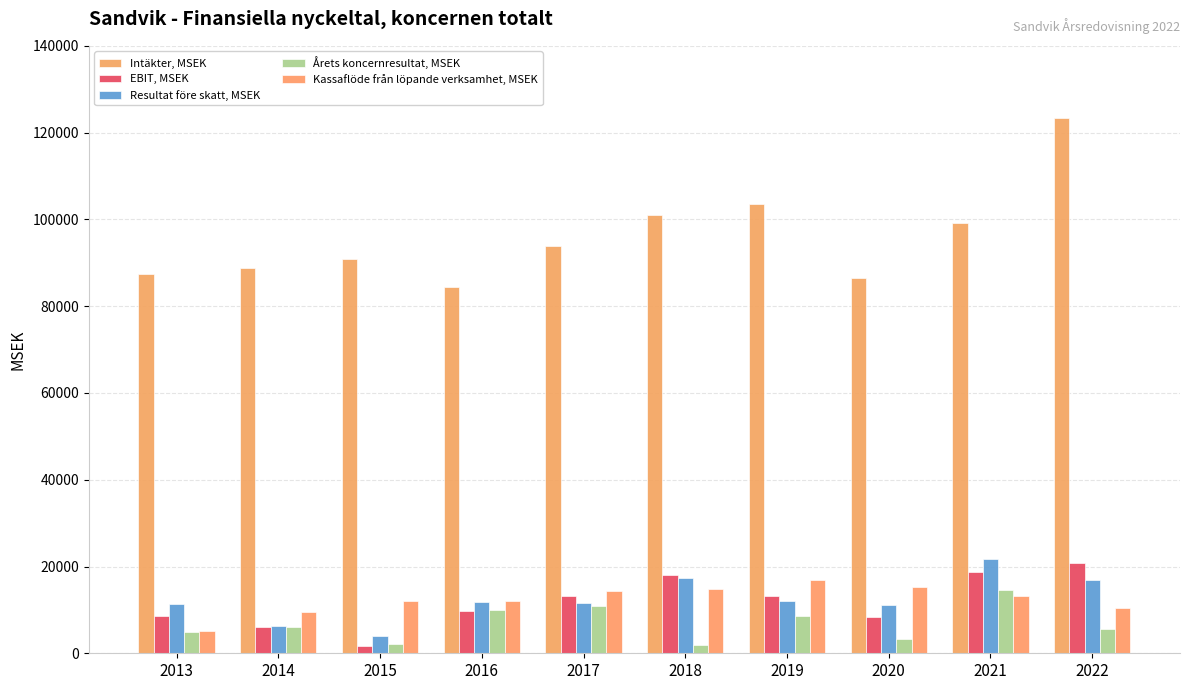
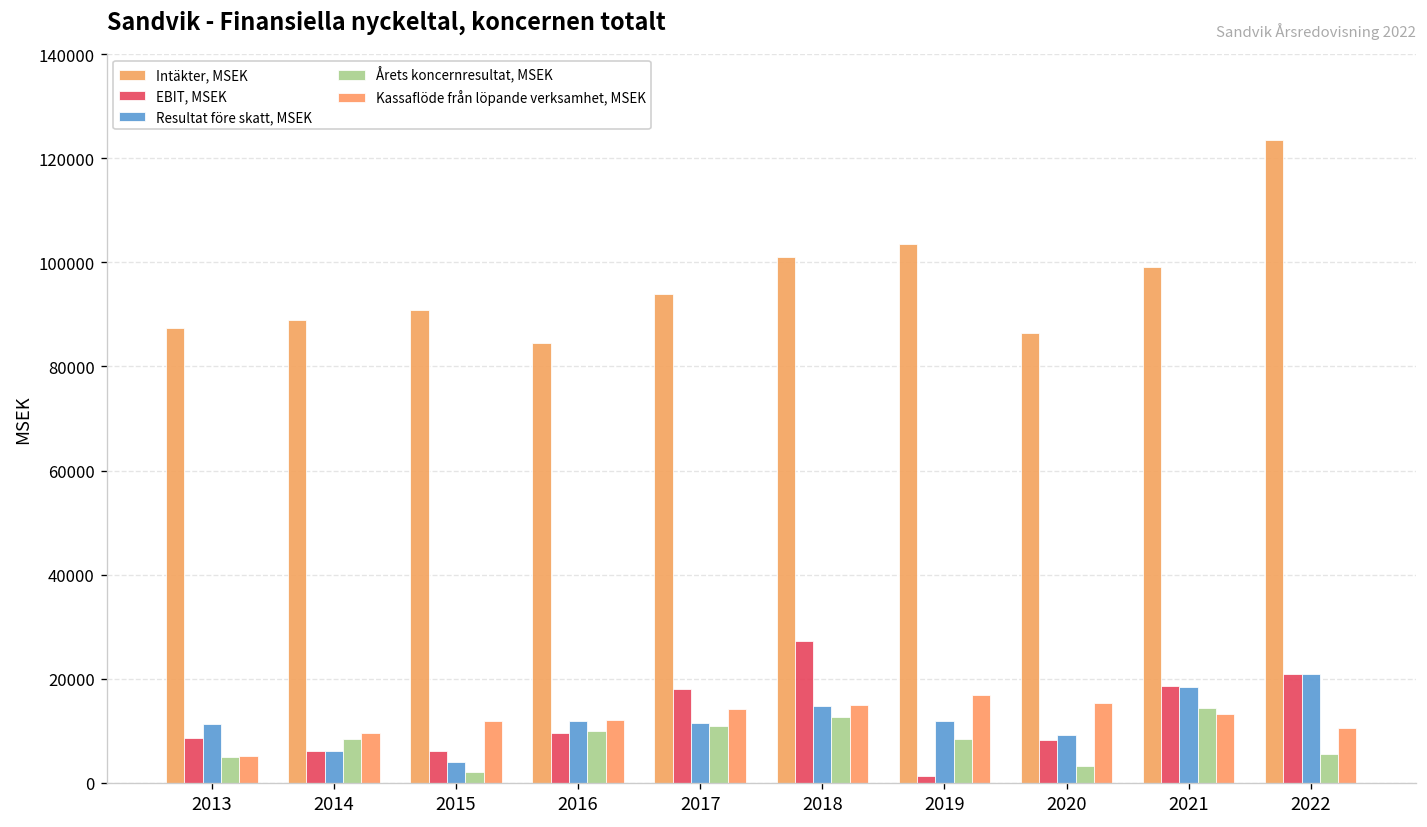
  {
    "EBIT, MSEK": {
      "2013": 9000,
      "2014": 6000,
-     "2015": 2000,
+     "2015": 6000,
      "2016": 10000,
-     "2017": 13000,
-     "2018": 18000,
-     "2019": 13000,
+     "2017": 18000,
+     "2018": 27000,
+     "2019": 1000,
      "2020": 8000,
      "2021": 19000,
      "2022": 21000
    },
    "Resultat före skatt, MSEK": {
      "2013": 11000,
      "2014": 6000,
      "2015": 4000,
      "2016": 12000,
      "2017": 11000,
-     "2018": 17000,
+     "2018": 15000,
      "2019": 12000,
-     "2020": 11000,
-     "2021": 22000,
-     "2022": 17000
+     "2020": 9000,
+     "2021": 18000,
+     "2022": 21000
    },
    "Årets koncernresultat, MSEK": {
      "2013": 5000,
-     "2014": 6000,
+     "2014": 8000,
      "2015": 2000,
      "2016": 10000,
      "2017": 11000,
-     "2018": 2000,
+     "2018": 13000,
      "2019": 9000,
      "2020": 3000,
      "2021": 14000,
      "2022": 6000
    }
  }
